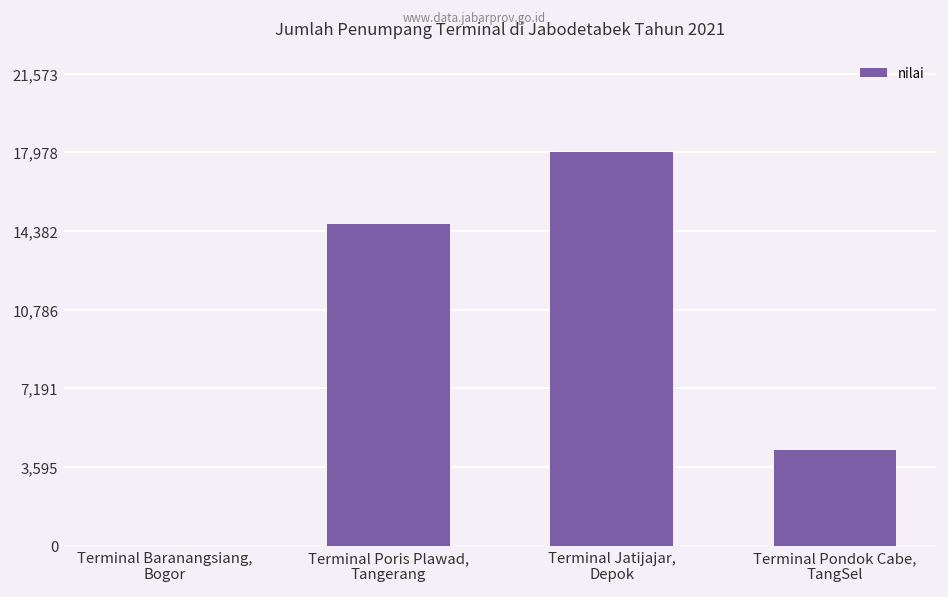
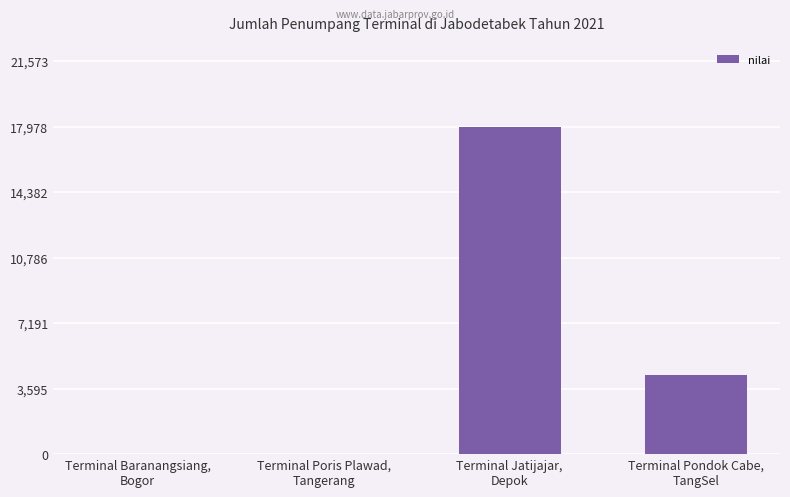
  {
    "Terminal Baranangsiang, Bogor": "0",
-   "Terminal Poris Plawad, Tangerang": "14,700",
+   "Terminal Poris Plawad, Tangerang": "0",
    "Terminal Jatijajar, Depok": "18,000",
    "Terminal Pondok Cabe, TangSel": "4,400"
  }
